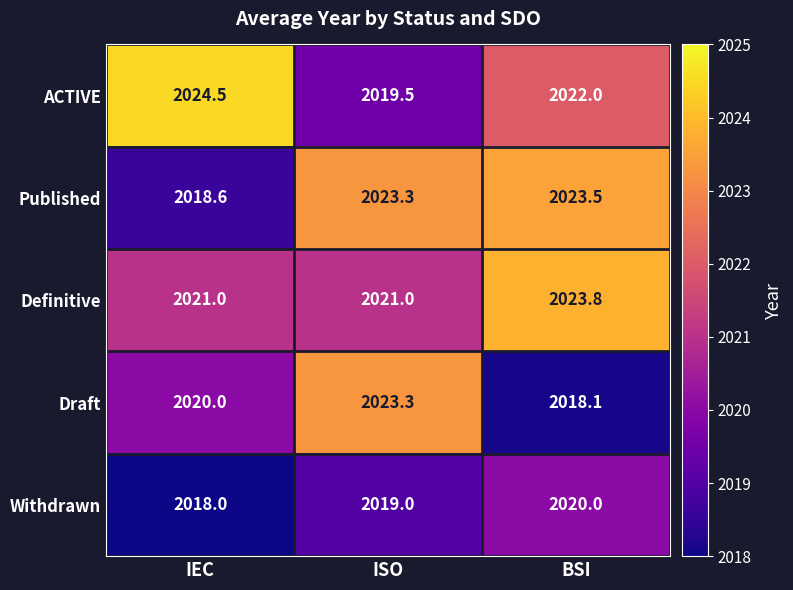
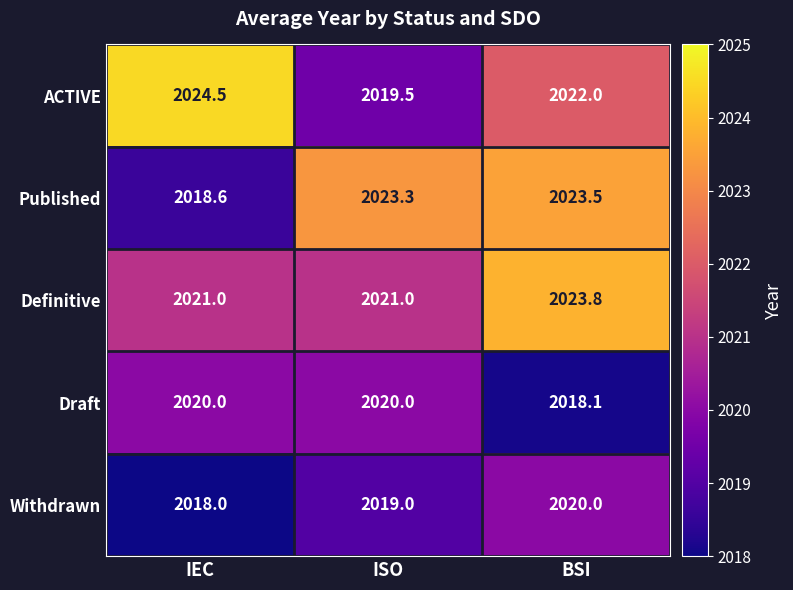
  {
    "ACTIVE": {
      "IEC": 2024.5,
      "ISO": 2019.5,
      "BSI": 2022.0
    },
    "Published": {
      "IEC": 2018.6,
      "ISO": 2023.3,
      "BSI": 2023.5
    },
    "Definitive": {
      "IEC": 2021.0,
      "ISO": 2021.0,
      "BSI": 2023.8
    },
    "Draft": {
      "IEC": 2020.0,
-     "ISO": 2023.3,
+     "ISO": 2020.0,
      "BSI": 2018.1
    },
    "Withdrawn": {
      "IEC": 2018.0,
      "ISO": 2019.0,
      "BSI": 2020.0
    }
  }
